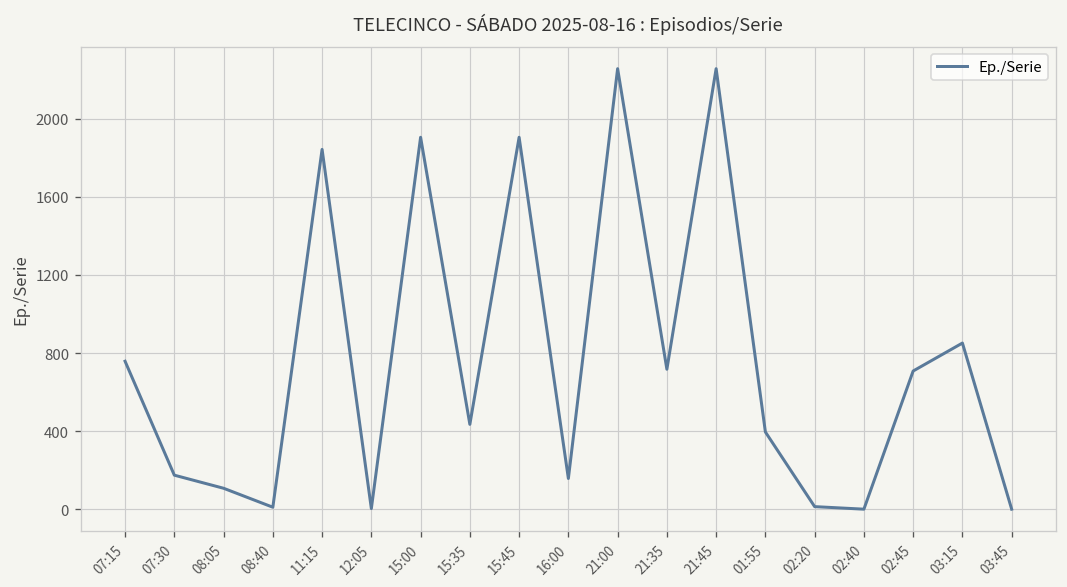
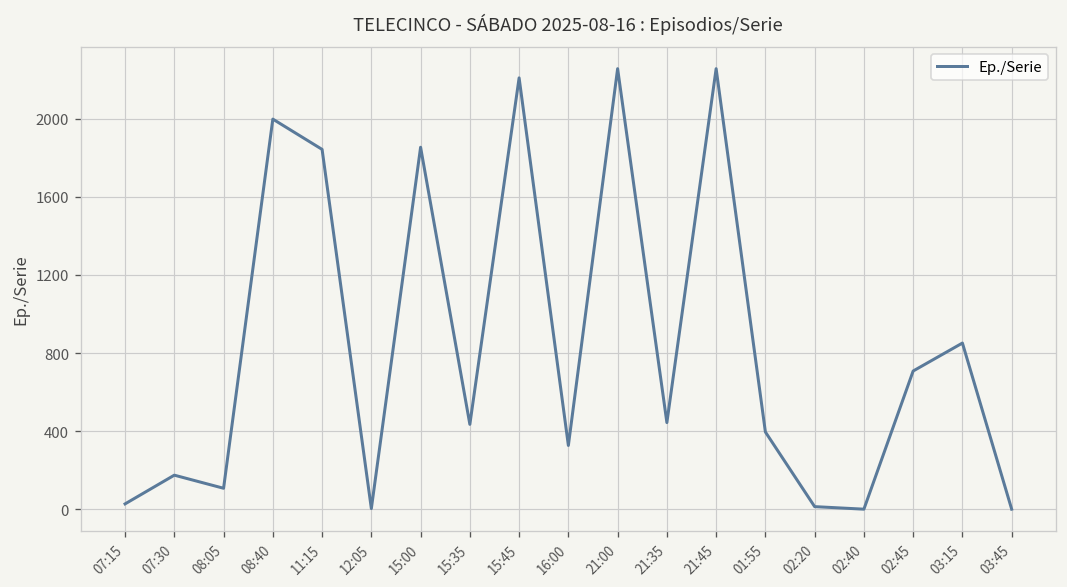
  {
-   "07:15": 760,
+   "07:15": 30,
    "07:30": 180,
    "08:05": 110,
-   "08:40": 10,
+   "08:40": 2000,
    "11:15": 1840,
    "12:05": 0,
-   "15:00": 1900,
+   "15:00": 1850,
    "15:35": 440,
-   "15:45": 1900,
-   "16:00": 160,
+   "15:45": 2210,
+   "16:00": 330,
    "21:00": 2260,
-   "21:35": 720,
+   "21:35": 440,
    "21:45": 2260,
    "01:55": 400,
    "02:20": 10,
    "02:40": 0,
    "02:45": 710,
    "03:15": 850,
    "03:45": 0
  }
